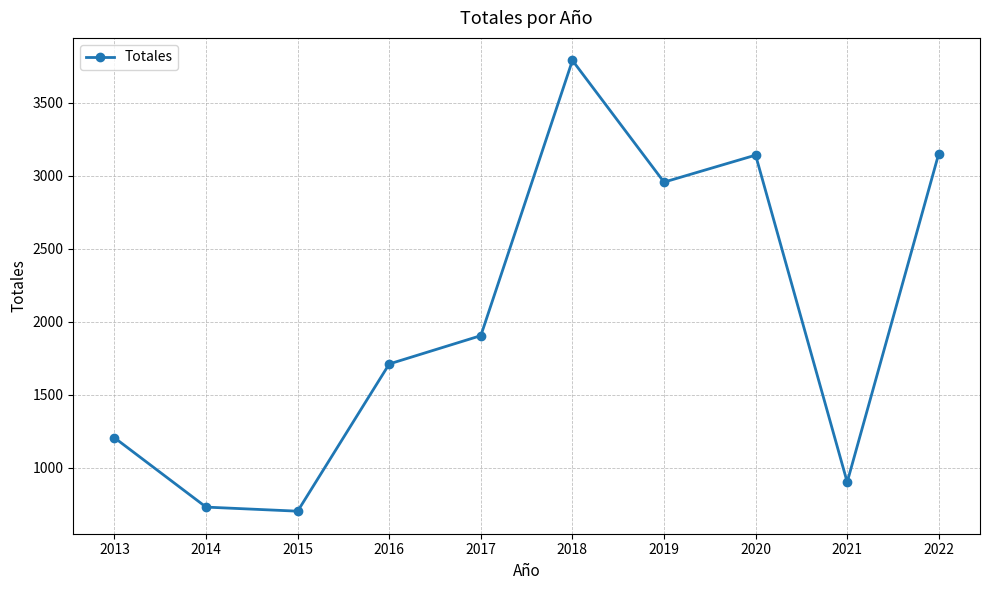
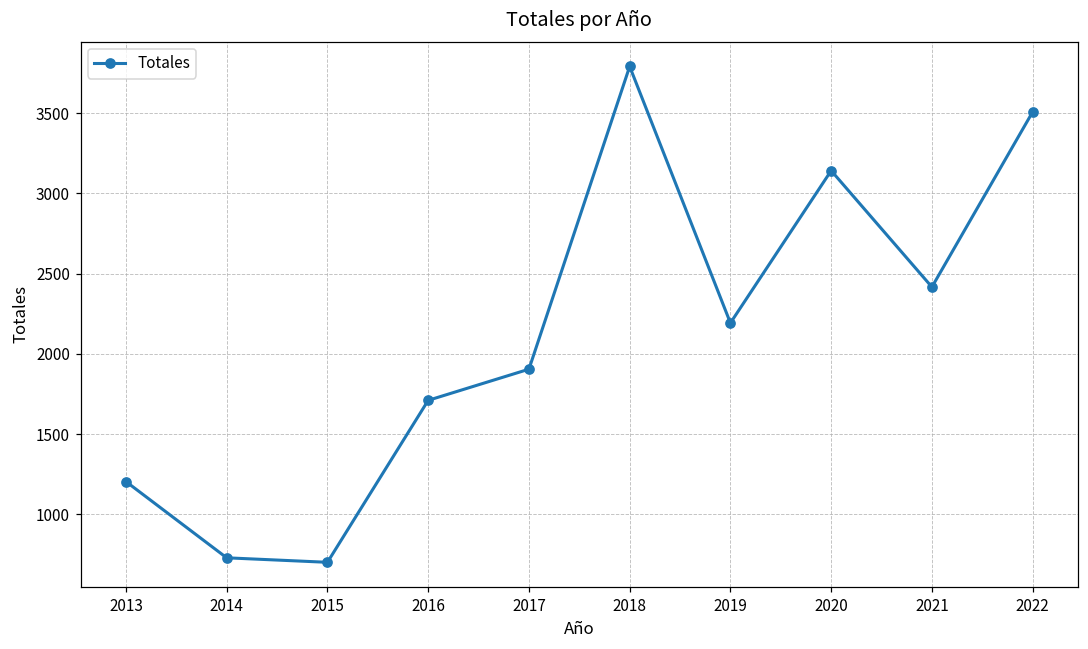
  {
    "2013": 1210,
    "2014": 730,
    "2015": 700,
    "2016": 1710,
    "2017": 1910,
    "2018": 3790,
-   "2019": 2960,
+   "2019": 2190,
    "2020": 3140,
-   "2021": 900,
-   "2022": 3150
+   "2021": 2420,
+   "2022": 3510
  }
